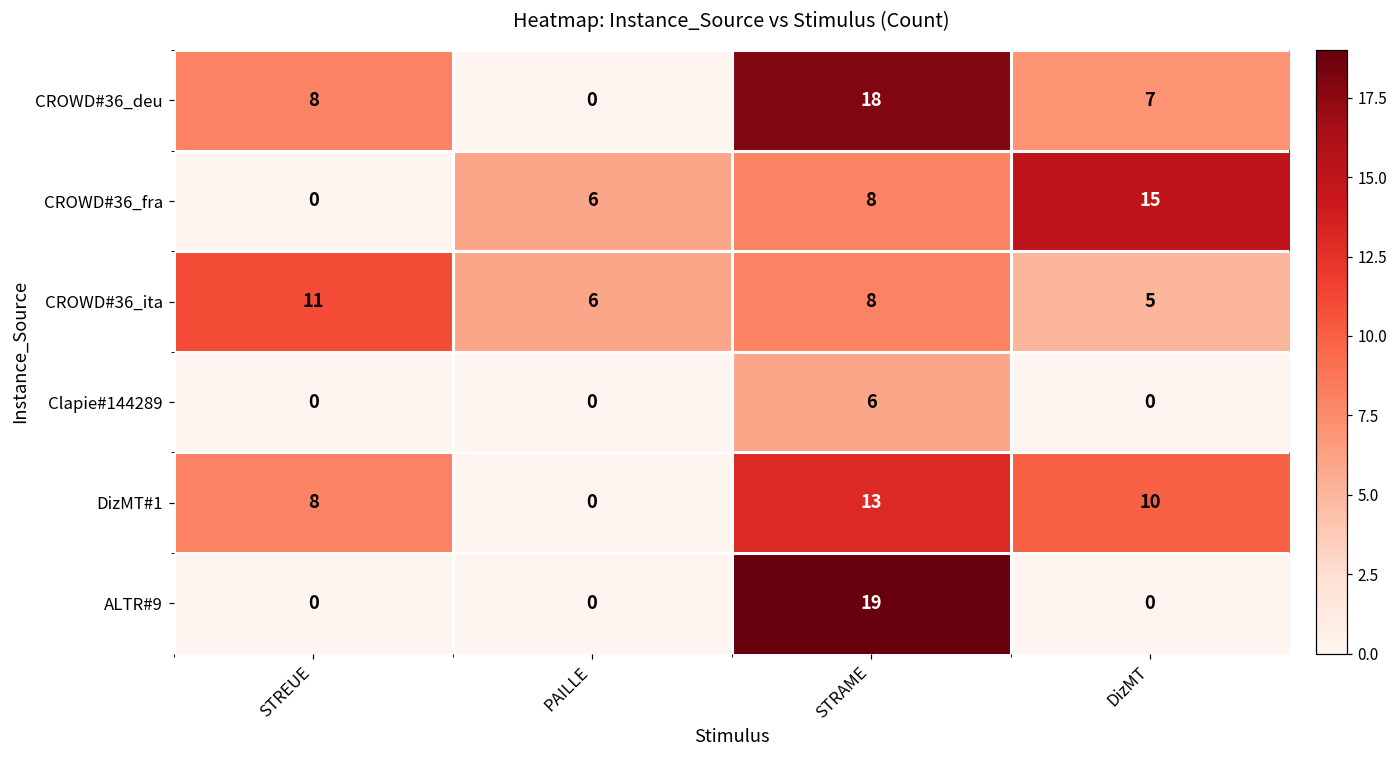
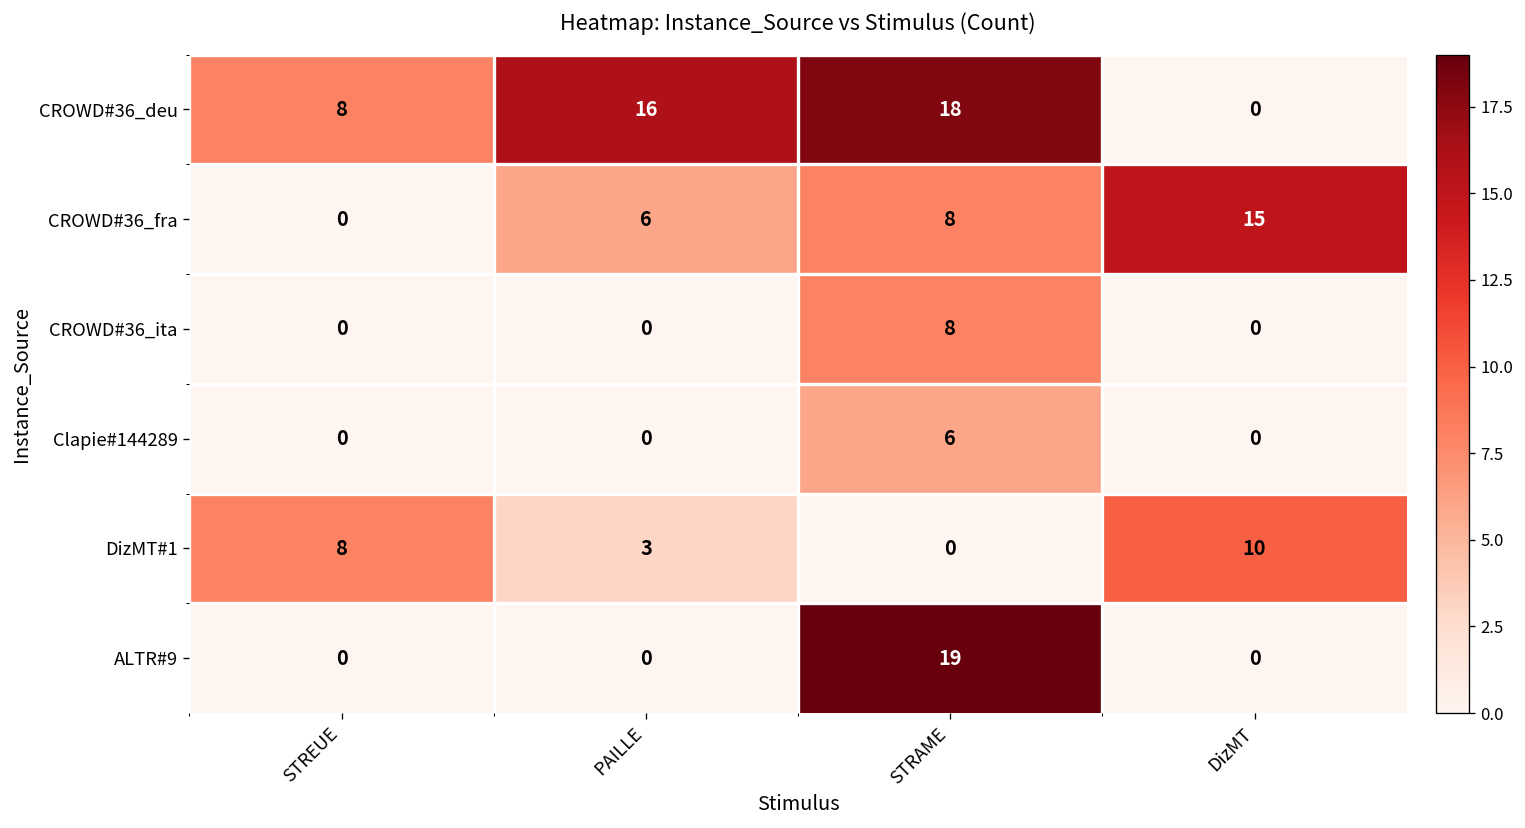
  {
    "CROWD#36_deu": {
      "STREUE": 8,
-     "PAILLE": 0,
+     "PAILLE": 16,
      "STRAME": 18,
-     "DizMT": 7
+     "DizMT": 0
    },
    "CROWD#36_fra": {
      "STREUE": 0,
      "PAILLE": 6,
      "STRAME": 8,
      "DizMT": 15
    },
    "CROWD#36_ita": {
-     "STREUE": 11,
-     "PAILLE": 6,
+     "STREUE": 0,
+     "PAILLE": 0,
      "STRAME": 8,
-     "DizMT": 5
+     "DizMT": 0
    },
    "Clapie#144289": {
      "STREUE": 0,
      "PAILLE": 0,
      "STRAME": 6,
      "DizMT": 0
    },
    "DizMT#1": {
      "STREUE": 8,
-     "PAILLE": 0,
-     "STRAME": 13,
+     "PAILLE": 3,
+     "STRAME": 0,
      "DizMT": 10
    },
    "ALTR#9": {
      "STREUE": 0,
      "PAILLE": 0,
      "STRAME": 19,
      "DizMT": 0
    }
  }
